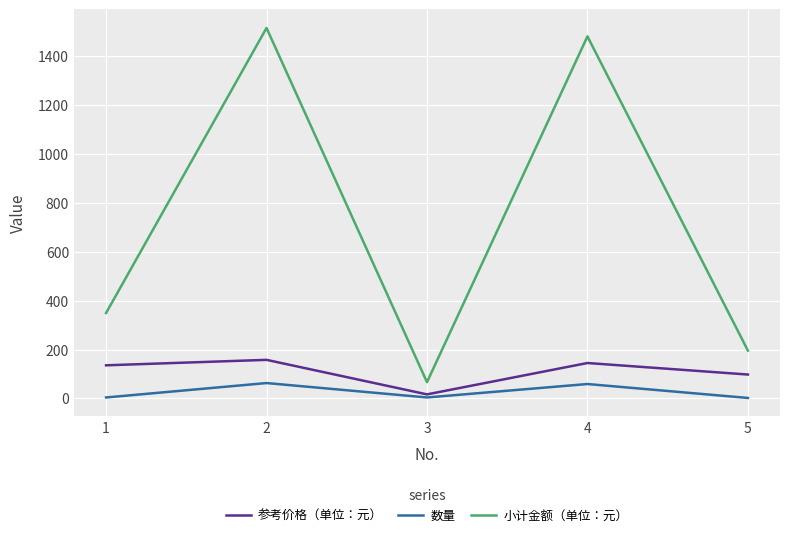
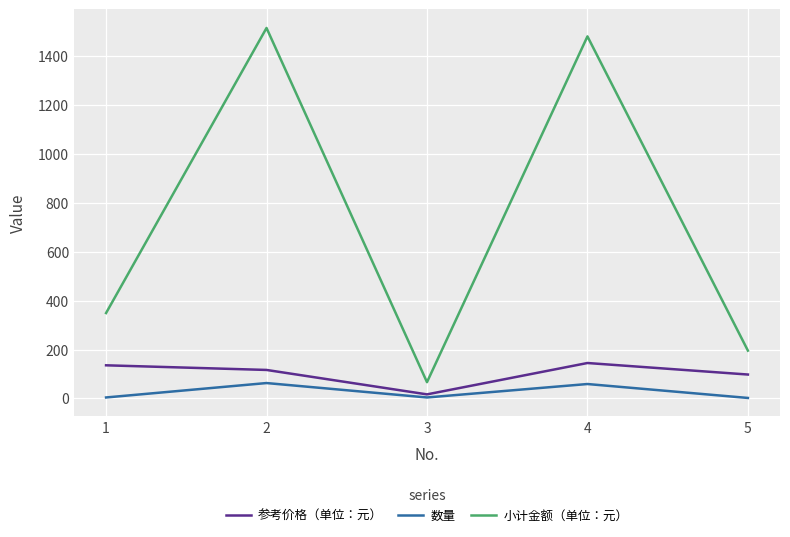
  {
    "参考价格（单位：元）": {
      "1": 140,
-     "2": 160,
+     "2": 120,
      "3": 20,
      "4": 150,
      "5": 100
    },
    "数量": {
      "1": 0,
      "2": 60,
      "3": 0,
      "4": 60,
      "5": 0
    },
    "小计金额（单位：元）": {
      "1": 350,
      "2": 1520,
      "3": 70,
      "4": 1480,
      "5": 200
    }
  }
